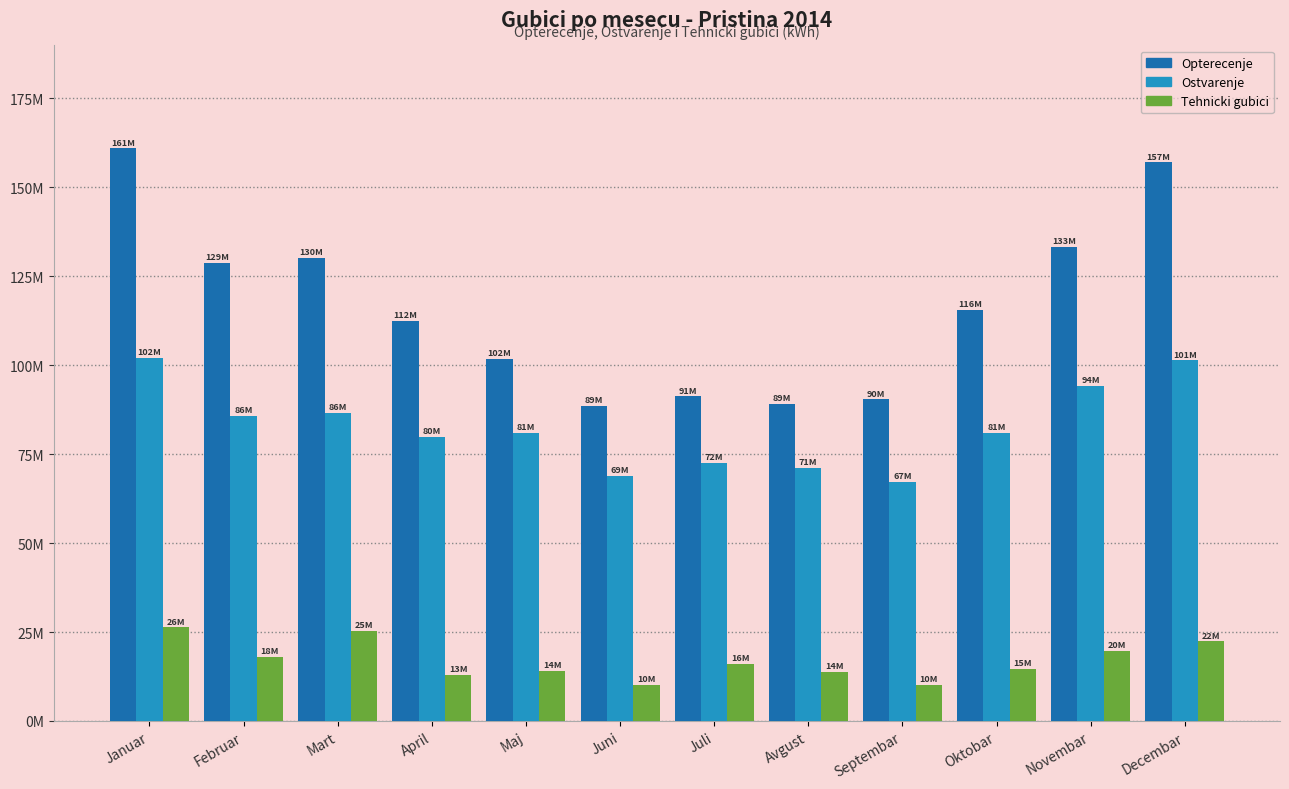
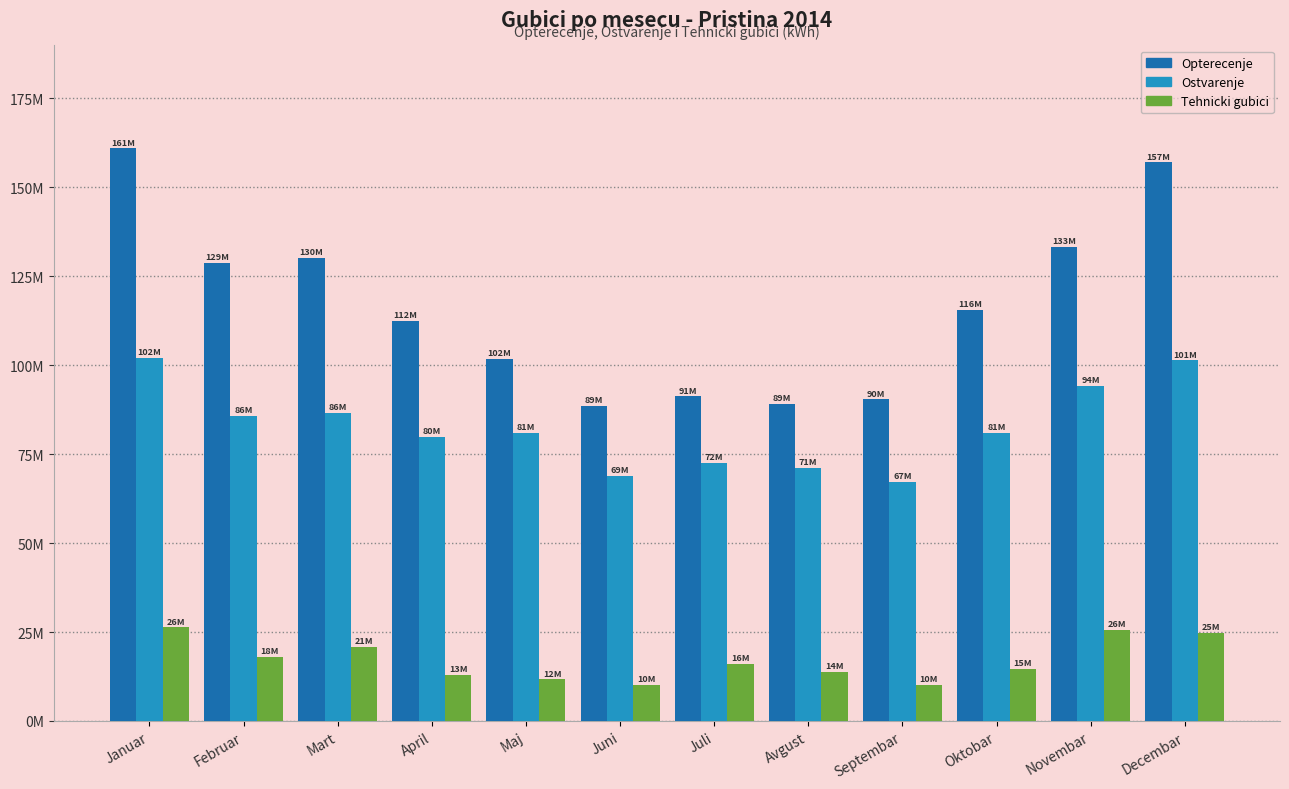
  {
    "Tehnicki gubici": {
      "Januar": "26M",
      "Februar": "18M",
-     "Mart": "25M",
+     "Mart": "21M",
      "April": "13M",
-     "Maj": "14M",
+     "Maj": "12M",
      "Juni": "10M",
      "Juli": "16M",
      "Avgust": "14M",
      "Septembar": "10M",
      "Oktobar": "15M",
-     "Novembar": "20M",
-     "Decembar": "22M"
+     "Novembar": "26M",
+     "Decembar": "25M"
    }
  }
